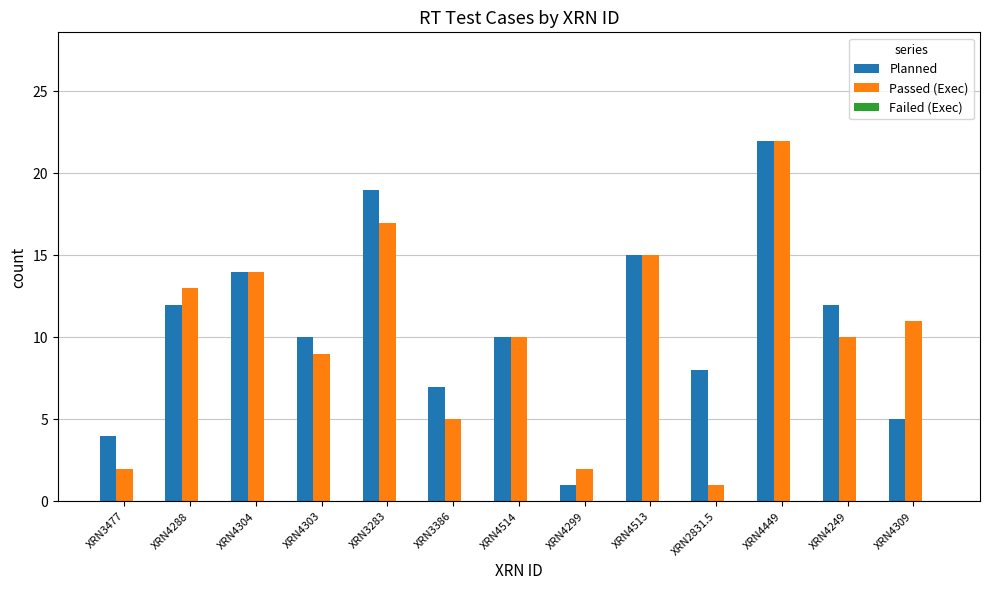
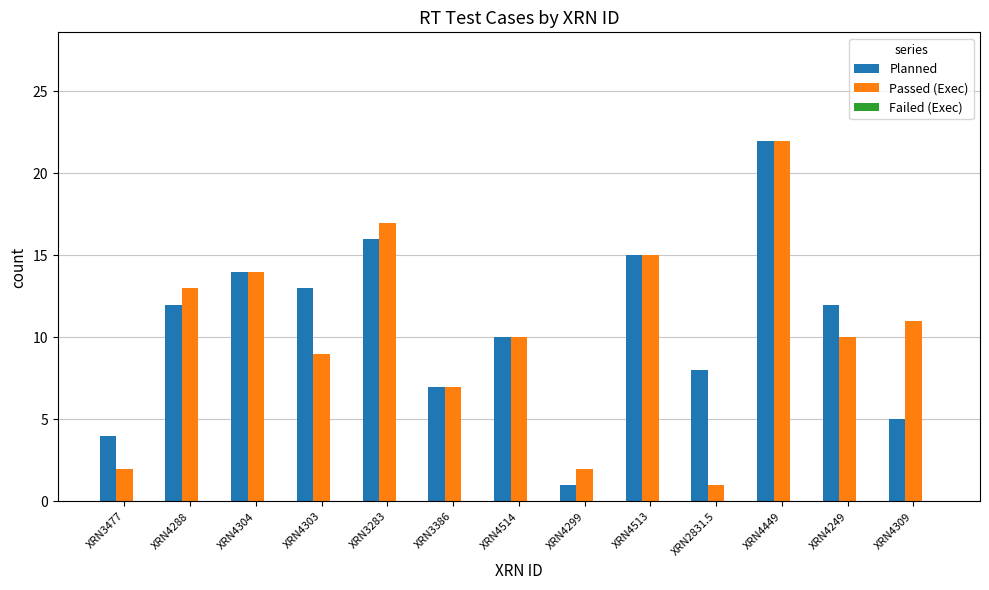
  {
    "Planned": {
      "XRN3477": 4,
      "XRN4288": 12,
      "XRN4304": 14,
-     "XRN4303": 10,
-     "XRN3283": 19,
+     "XRN4303": 13,
+     "XRN3283": 16,
      "XRN3386": 7,
      "XRN4514": 10,
      "XRN4299": 1,
      "XRN4513": 15,
      "XRN2831.5": 8,
      "XRN4449": 22,
      "XRN4249": 12,
      "XRN4309": 5
    },
    "Passed (Exec)": {
      "XRN3477": 2,
      "XRN4288": 13,
      "XRN4304": 14,
      "XRN4303": 9,
      "XRN3283": 17,
-     "XRN3386": 5,
+     "XRN3386": 7,
      "XRN4514": 10,
      "XRN4299": 2,
      "XRN4513": 15,
      "XRN2831.5": 1,
      "XRN4449": 22,
      "XRN4249": 10,
      "XRN4309": 11
    },
    "Failed (Exec)": {
      "XRN3477": 0,
      "XRN4288": 0,
      "XRN4304": 0,
      "XRN4303": 0,
      "XRN3283": 0,
      "XRN3386": 0,
      "XRN4514": 0,
      "XRN4299": 0,
      "XRN4513": 0,
      "XRN2831.5": 0,
      "XRN4449": 0,
      "XRN4249": 0,
      "XRN4309": 0
    }
  }
